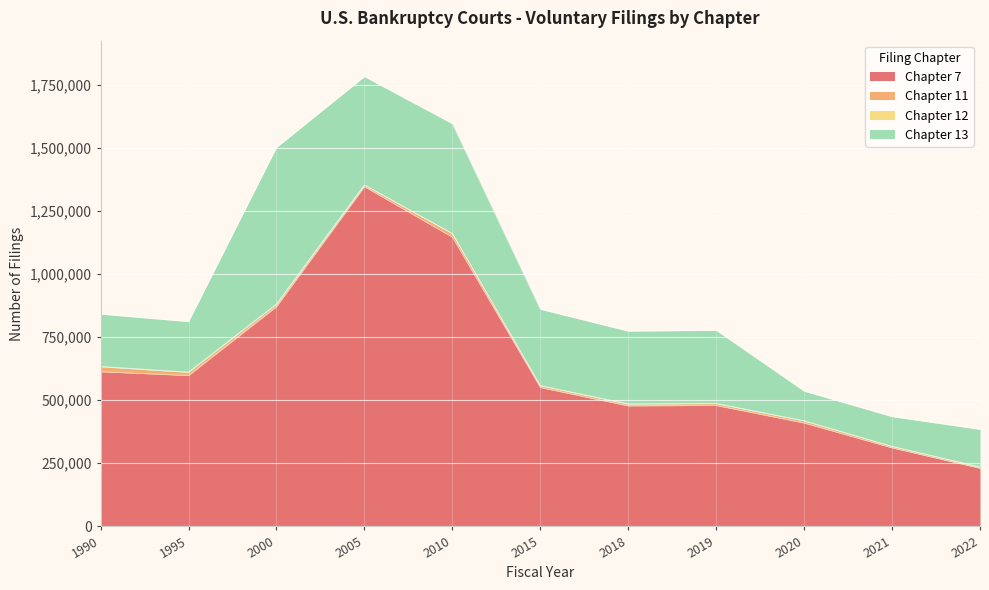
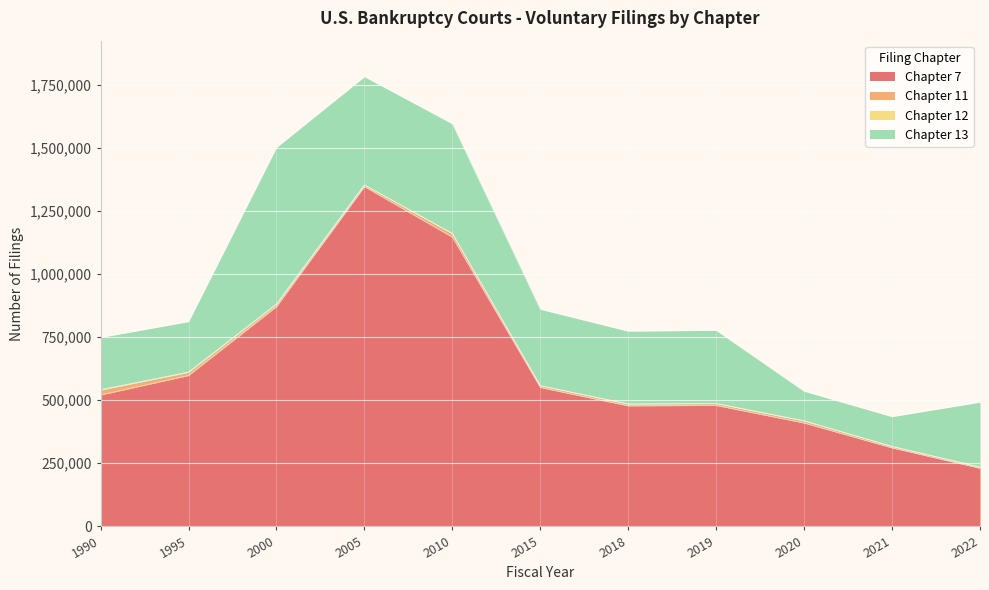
  {
    "Chapter 7": {
-     "1990": "610,000",
+     "1990": "520,000",
      "1995": "600,000",
      "2010": "1,150,000"
    },
    "Chapter 13": {
      "1990": "210,000",
      "1995": "200,000",
      "2000": "620,000",
      "2005": "430,000",
      "2010": "430,000",
      "2015": "300,000",
      "2018": "290,000",
      "2019": "290,000",
      "2020": "120,000",
      "2021": "120,000",
-     "2022": "150,000"
+     "2022": "260,000"
    }
  }
